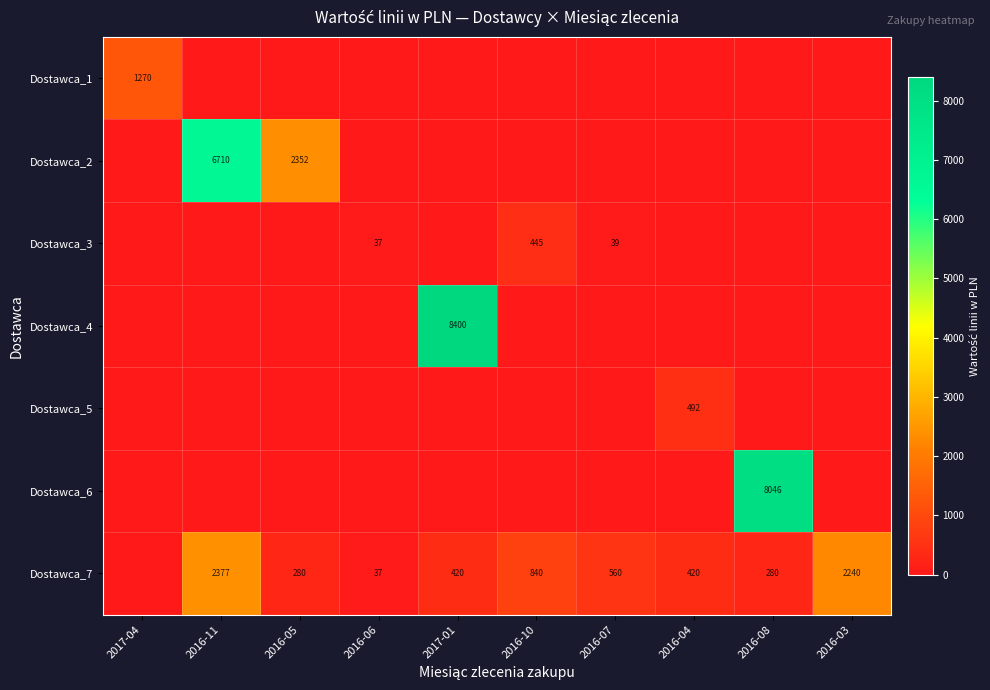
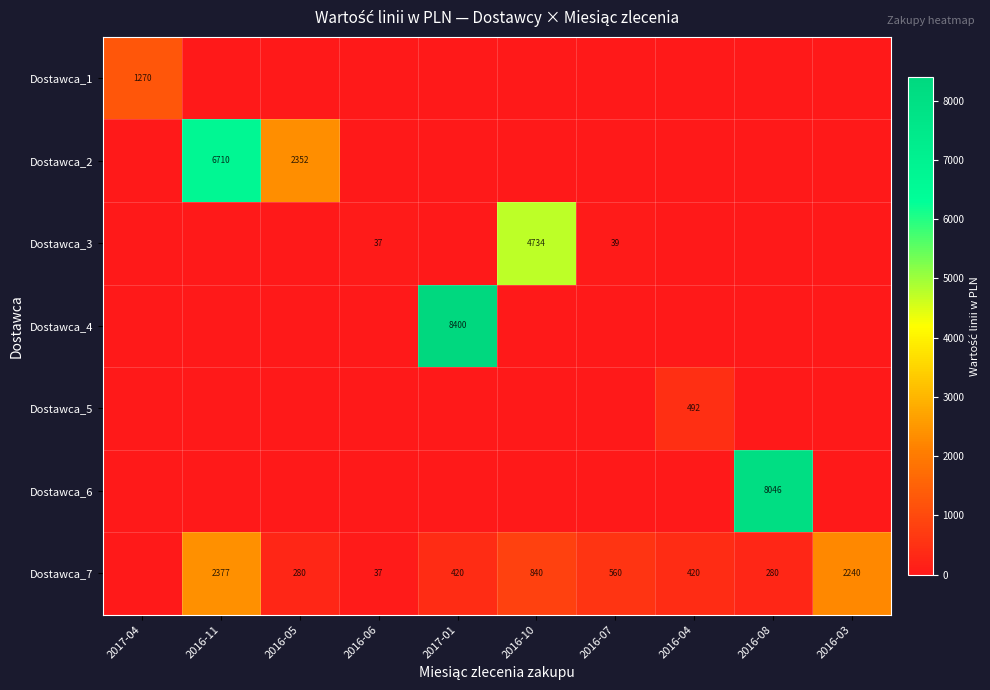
  {
    "Dostawca_1": {
      "2017-04": 1270
    },
    "Dostawca_2": {
      "2016-11": 6710,
      "2016-05": 2352
    },
    "Dostawca_3": {
      "2016-06": 37,
-     "2016-10": 445,
+     "2016-10": 4734,
      "2016-07": 39
    },
    "Dostawca_4": {
      "2017-01": 8400
    },
    "Dostawca_5": {
      "2016-04": 492
    },
    "Dostawca_6": {
      "2016-08": 8046
    },
    "Dostawca_7": {
      "2016-11": 2377,
      "2016-05": 280,
      "2016-06": 37,
      "2017-01": 420,
      "2016-10": 840,
      "2016-07": 560,
      "2016-04": 420,
      "2016-08": 280,
      "2016-03": 2240
    }
  }
